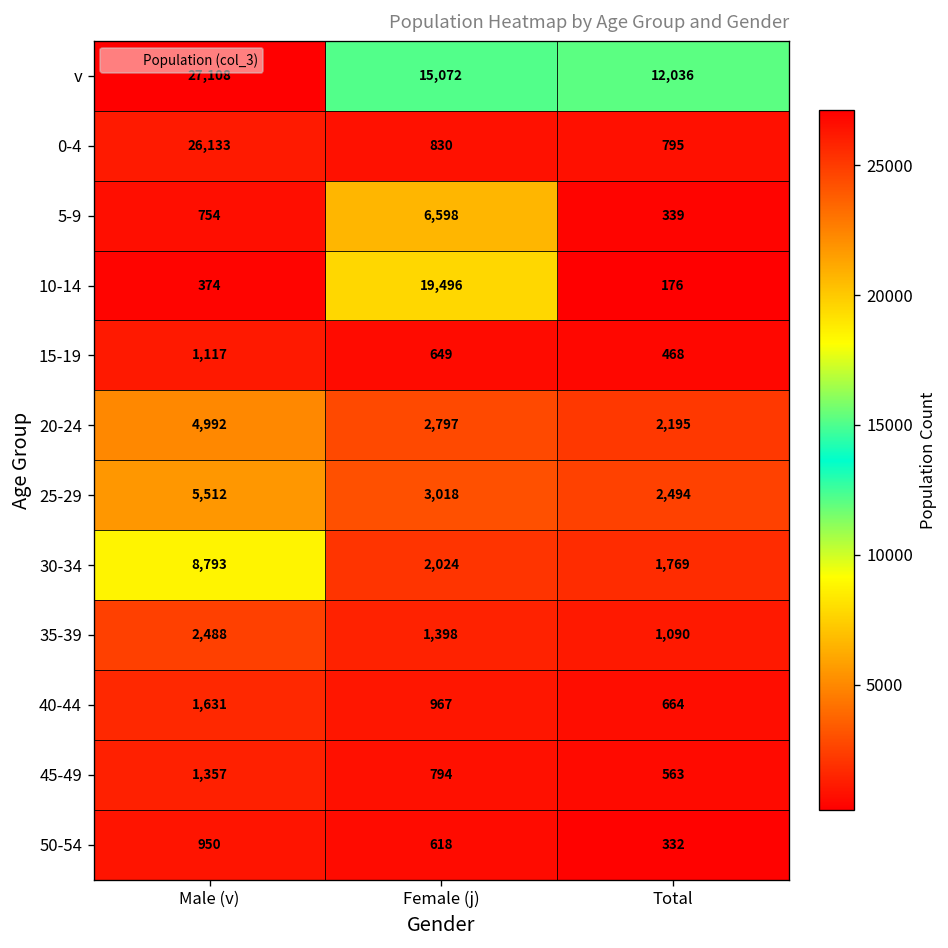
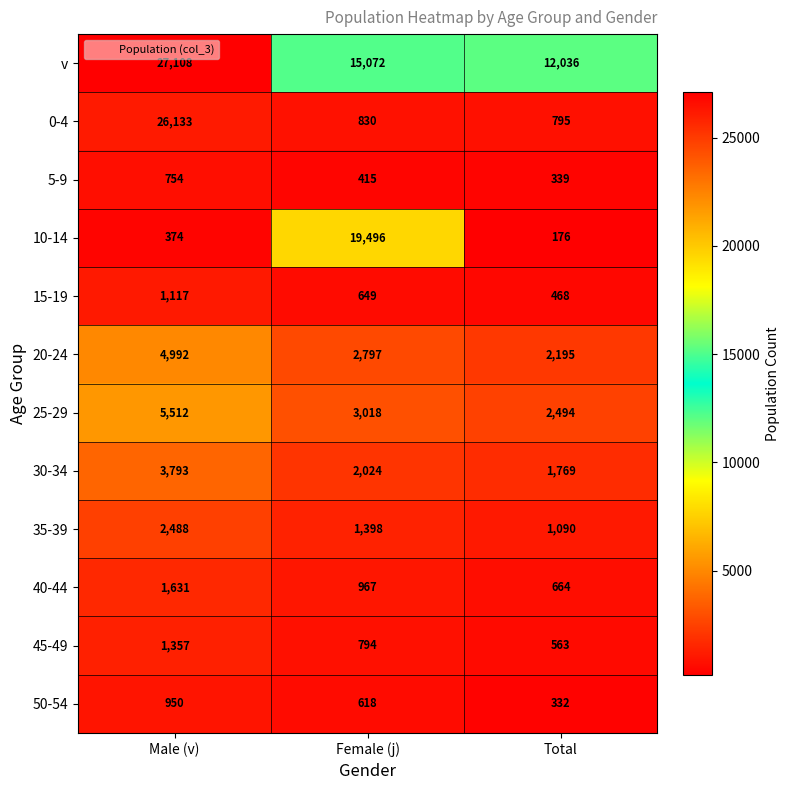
  {
    "v": {
      "Female (j)": "15,072",
      "Total": "12,036"
    },
    "0-4": {
      "Male (v)": "26,133",
      "Female (j)": "830",
      "Total": "795"
    },
    "5-9": {
      "Male (v)": "754",
-     "Female (j)": "6,598",
+     "Female (j)": "415",
      "Total": "339"
    },
    "10-14": {
      "Male (v)": "374",
      "Female (j)": "19,496",
      "Total": "176"
    },
    "15-19": {
      "Male (v)": "1,117",
      "Female (j)": "649",
      "Total": "468"
    },
    "20-24": {
      "Male (v)": "4,992",
      "Female (j)": "2,797",
      "Total": "2,195"
    },
    "25-29": {
      "Male (v)": "5,512",
      "Female (j)": "3,018",
      "Total": "2,494"
    },
    "30-34": {
-     "Male (v)": "8,793",
+     "Male (v)": "3,793",
      "Female (j)": "2,024",
      "Total": "1,769"
    },
    "35-39": {
      "Male (v)": "2,488",
      "Female (j)": "1,398",
      "Total": "1,090"
    },
    "40-44": {
      "Male (v)": "1,631",
      "Female (j)": "967",
      "Total": "664"
    },
    "45-49": {
      "Male (v)": "1,357",
      "Female (j)": "794",
      "Total": "563"
    },
    "50-54": {
      "Male (v)": "950",
      "Female (j)": "618",
      "Total": "332"
    }
  }
